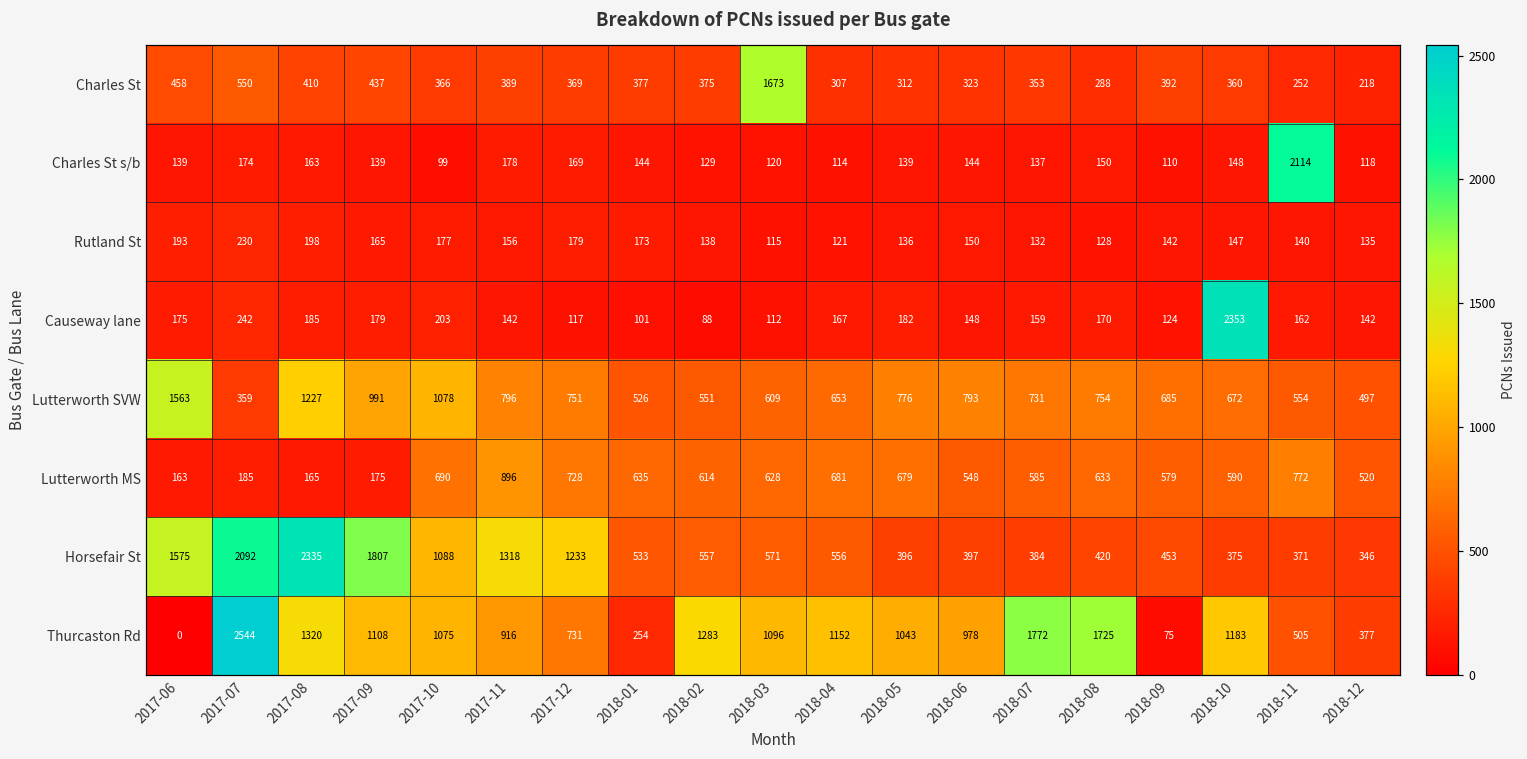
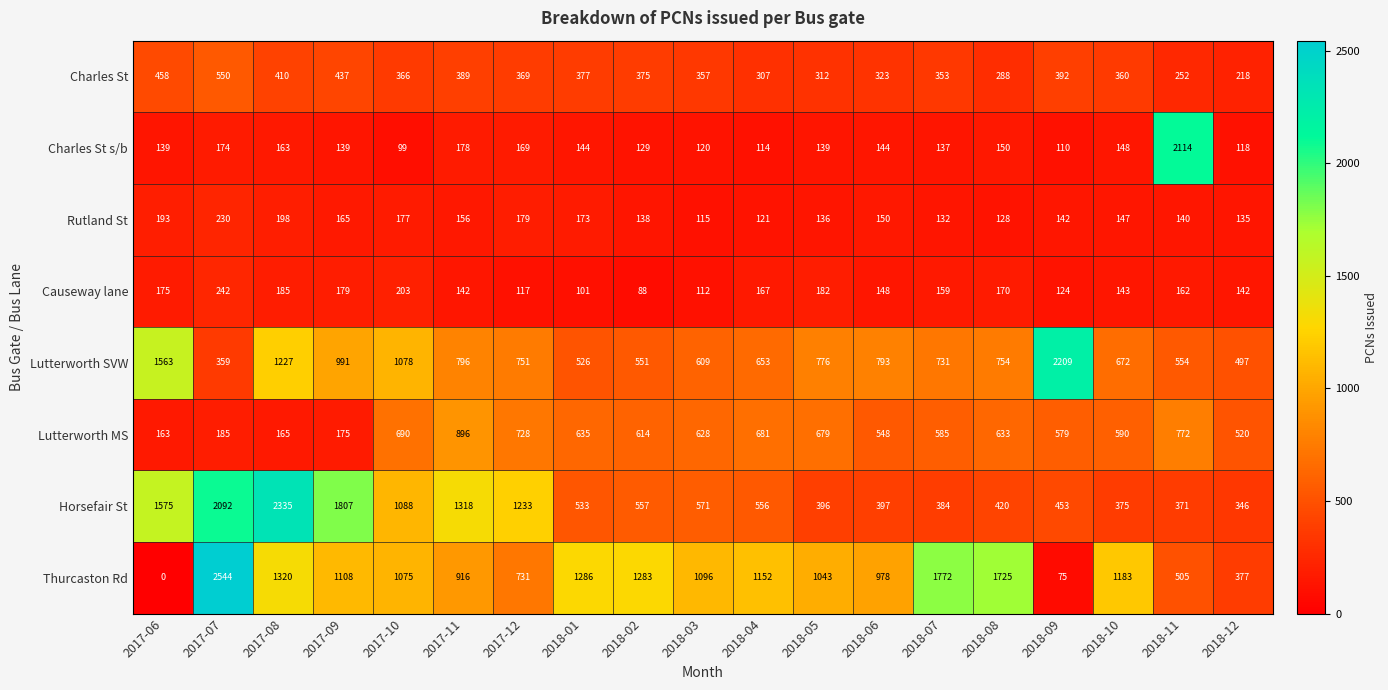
  {
    "Charles St": {
      "2017-06": 458,
      "2017-07": 550,
      "2017-08": 410,
      "2017-09": 437,
      "2017-10": 366,
      "2017-11": 389,
      "2017-12": 369,
      "2018-01": 377,
      "2018-02": 375,
-     "2018-03": 1673,
+     "2018-03": 357,
      "2018-04": 307,
      "2018-05": 312,
      "2018-06": 323,
      "2018-07": 353,
      "2018-08": 288,
      "2018-09": 392,
      "2018-10": 360,
      "2018-11": 252,
      "2018-12": 218
    },
    "Charles St s/b": {
      "2017-06": 139,
      "2017-07": 174,
      "2017-08": 163,
      "2017-09": 139,
      "2017-10": 99,
      "2017-11": 178,
      "2017-12": 169,
      "2018-01": 144,
      "2018-02": 129,
      "2018-03": 120,
      "2018-04": 114,
      "2018-05": 139,
      "2018-06": 144,
      "2018-07": 137,
      "2018-08": 150,
      "2018-09": 110,
      "2018-10": 148,
      "2018-11": 2114,
      "2018-12": 118
    },
    "Rutland St": {
      "2017-06": 193,
      "2017-07": 230,
      "2017-08": 198,
      "2017-09": 165,
      "2017-10": 177,
      "2017-11": 156,
      "2017-12": 179,
      "2018-01": 173,
      "2018-02": 138,
      "2018-03": 115,
      "2018-04": 121,
      "2018-05": 136,
      "2018-06": 150,
      "2018-07": 132,
      "2018-08": 128,
      "2018-09": 142,
      "2018-10": 147,
      "2018-11": 140,
      "2018-12": 135
    },
    "Causeway lane": {
      "2017-06": 175,
      "2017-07": 242,
      "2017-08": 185,
      "2017-09": 179,
      "2017-10": 203,
      "2017-11": 142,
      "2017-12": 117,
      "2018-01": 101,
      "2018-02": 88,
      "2018-03": 112,
      "2018-04": 167,
      "2018-05": 182,
      "2018-06": 148,
      "2018-07": 159,
      "2018-08": 170,
      "2018-09": 124,
-     "2018-10": 2353,
+     "2018-10": 143,
      "2018-11": 162,
      "2018-12": 142
    },
    "Lutterworth SVW": {
      "2017-06": 1563,
      "2017-07": 359,
      "2017-08": 1227,
      "2017-09": 991,
      "2017-10": 1078,
      "2017-11": 796,
      "2017-12": 751,
      "2018-01": 526,
      "2018-02": 551,
      "2018-03": 609,
      "2018-04": 653,
      "2018-05": 776,
      "2018-06": 793,
      "2018-07": 731,
      "2018-08": 754,
-     "2018-09": 685,
+     "2018-09": 2209,
      "2018-10": 672,
      "2018-11": 554,
      "2018-12": 497
    },
    "Lutterworth MS": {
      "2017-06": 163,
      "2017-07": 185,
      "2017-08": 165,
      "2017-09": 175,
      "2017-10": 690,
      "2017-11": 896,
      "2017-12": 728,
      "2018-01": 635,
      "2018-02": 614,
      "2018-03": 628,
      "2018-04": 681,
      "2018-05": 679,
      "2018-06": 548,
      "2018-07": 585,
      "2018-08": 633,
      "2018-09": 579,
      "2018-10": 590,
      "2018-11": 772,
      "2018-12": 520
    },
    "Horsefair St": {
      "2017-06": 1575,
      "2017-07": 2092,
      "2017-08": 2335,
      "2017-09": 1807,
      "2017-10": 1088,
      "2017-11": 1318,
      "2017-12": 1233,
      "2018-01": 533,
      "2018-02": 557,
      "2018-03": 571,
      "2018-04": 556,
      "2018-05": 396,
      "2018-06": 397,
      "2018-07": 384,
      "2018-08": 420,
      "2018-09": 453,
      "2018-10": 375,
      "2018-11": 371,
      "2018-12": 346
    },
    "Thurcaston Rd": {
      "2017-06": 0,
      "2017-07": 2544,
      "2017-08": 1320,
      "2017-09": 1108,
      "2017-10": 1075,
      "2017-11": 916,
      "2017-12": 731,
-     "2018-01": 254,
+     "2018-01": 1286,
      "2018-02": 1283,
      "2018-03": 1096,
      "2018-04": 1152,
      "2018-05": 1043,
      "2018-06": 978,
      "2018-07": 1772,
      "2018-08": 1725,
      "2018-09": 75,
      "2018-10": 1183,
      "2018-11": 505,
      "2018-12": 377
    }
  }
